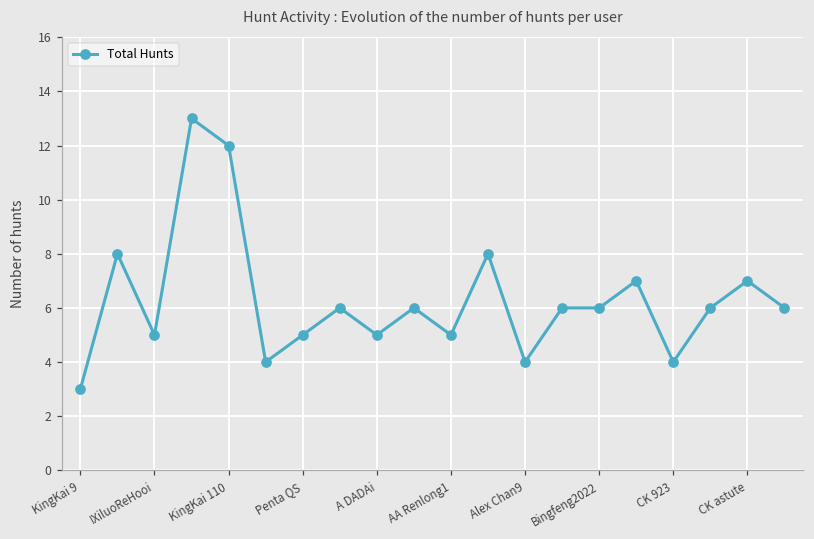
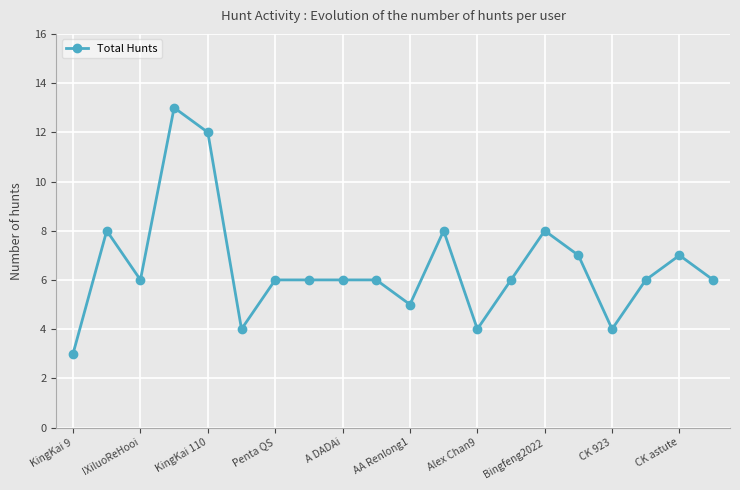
  {
    "KingKai 9": 3,
-   "IXiluoReHooi": 5,
+   "IXiluoReHooi": 6,
    "KingKai 110": 12,
-   "Penta QS": 5,
-   "A DADAi": 5,
+   "Penta QS": 6,
+   "A DADAi": 6,
    "AA Renlong1": 5,
    "Alex Chan9": 4,
-   "Bingfeng2022": 6,
+   "Bingfeng2022": 8,
    "CK 923": 4,
    "CK astute": 7
  }
